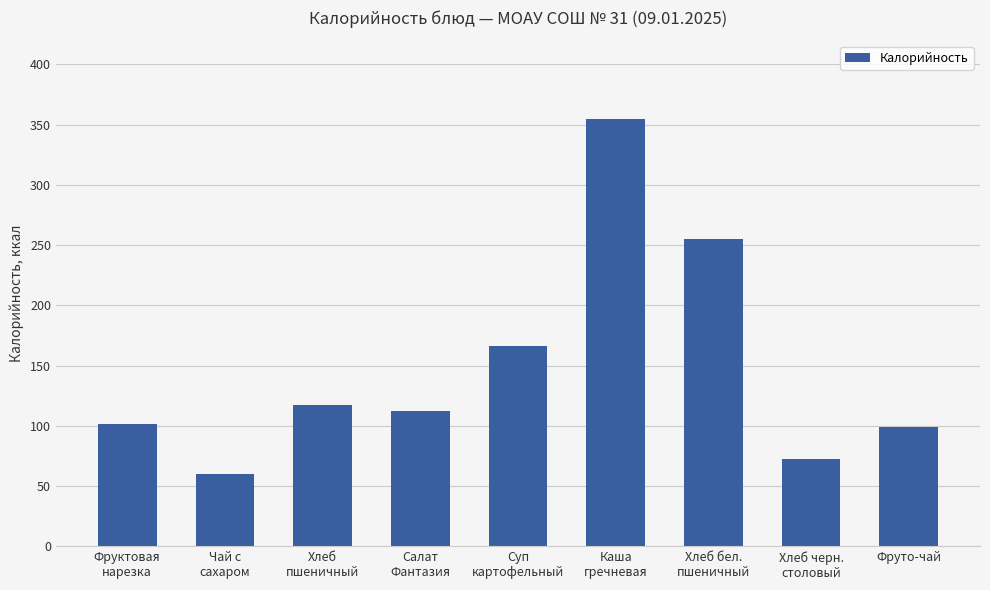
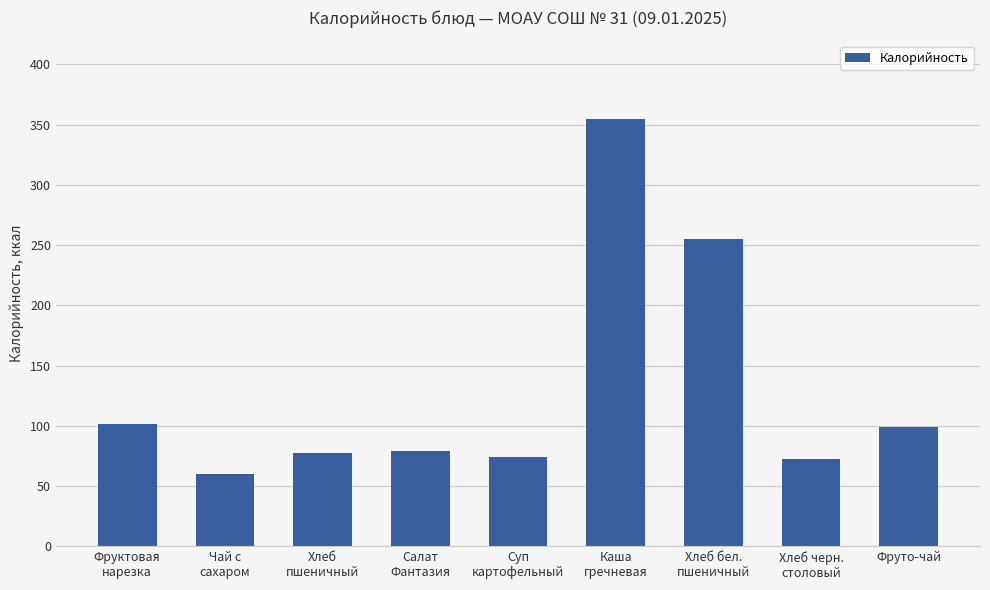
  {
    "Фруктовая нарезка": 102,
    "Чай с сахаром": 60,
-   "Хлеб пшеничный": 118,
-   "Салат Фантазия": 112,
-   "Суп картофельный": 167,
+   "Хлеб пшеничный": 78,
+   "Салат Фантазия": 79,
+   "Суп картофельный": 75,
    "Каша гречневая": 354,
    "Хлеб бел. пшеничный": 255,
    "Хлеб черн. столовый": 72,
    "Фруто-чай": 99
  }
